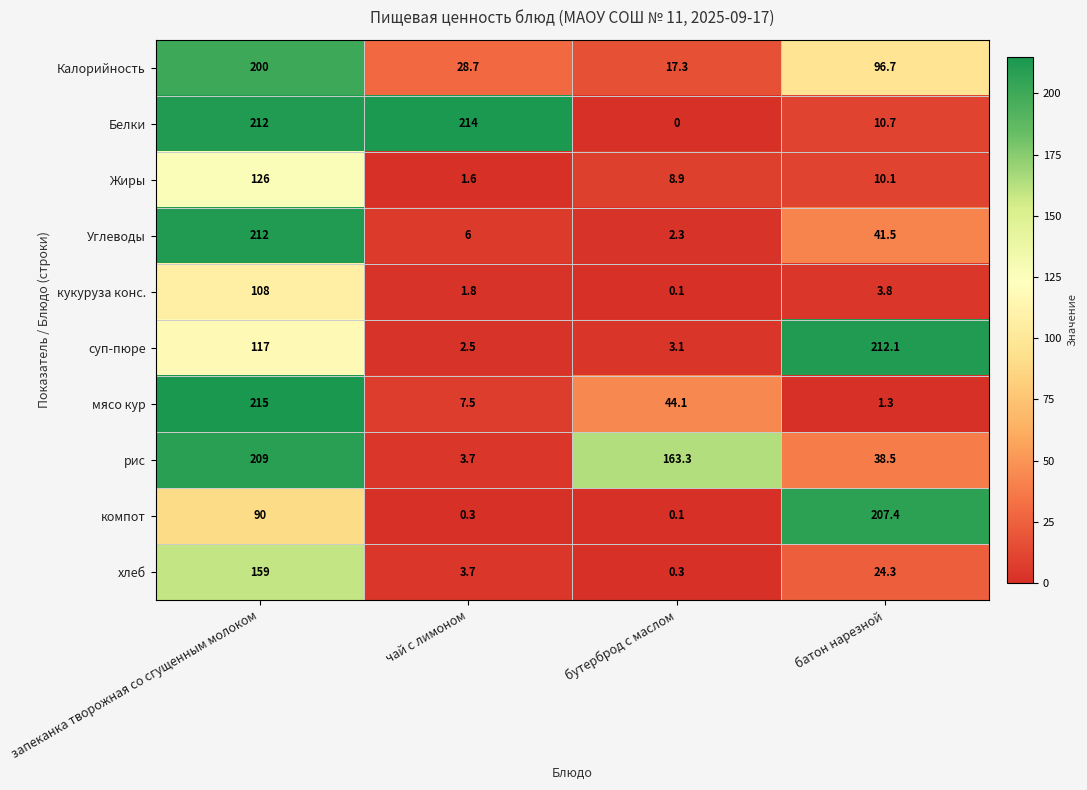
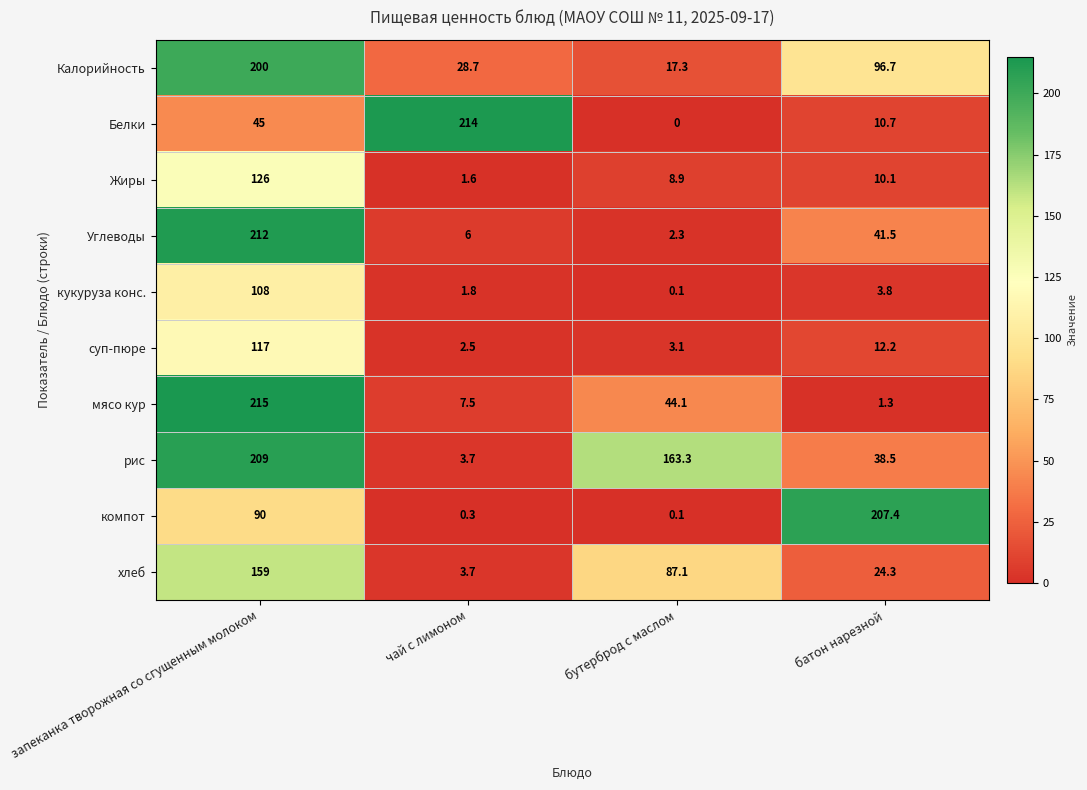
  {
    "Калорийность": {
      "запеканка творожная со сгущенным молоком": 200,
      "чай с лимоном": 28.7,
      "бутерброд с маслом": 17.3,
      "батон нарезной": 96.7
    },
    "Белки": {
-     "запеканка творожная со сгущенным молоком": 212,
+     "запеканка творожная со сгущенным молоком": 45,
      "чай с лимоном": 214,
      "бутерброд с маслом": 0,
      "батон нарезной": 10.7
    },
    "Жиры": {
      "запеканка творожная со сгущенным молоком": 126,
      "чай с лимоном": 1.6,
      "бутерброд с маслом": 8.9,
      "батон нарезной": 10.1
    },
    "Углеводы": {
      "запеканка творожная со сгущенным молоком": 212,
      "чай с лимоном": 6,
      "бутерброд с маслом": 2.3,
      "батон нарезной": 41.5
    },
    "кукуруза конс.": {
      "запеканка творожная со сгущенным молоком": 108,
      "чай с лимоном": 1.8,
      "бутерброд с маслом": 0.1,
      "батон нарезной": 3.8
    },
    "суп-пюре": {
      "запеканка творожная со сгущенным молоком": 117,
      "чай с лимоном": 2.5,
      "бутерброд с маслом": 3.1,
-     "батон нарезной": 212.1
+     "батон нарезной": 12.2
    },
    "мясо кур": {
      "запеканка творожная со сгущенным молоком": 215,
      "чай с лимоном": 7.5,
      "бутерброд с маслом": 44.1,
      "батон нарезной": 1.3
    },
    "рис": {
      "запеканка творожная со сгущенным молоком": 209,
      "чай с лимоном": 3.7,
      "бутерброд с маслом": 163.3,
      "батон нарезной": 38.5
    },
    "компот": {
      "запеканка творожная со сгущенным молоком": 90,
      "чай с лимоном": 0.3,
      "бутерброд с маслом": 0.1,
      "батон нарезной": 207.4
    },
    "хлеб": {
      "запеканка творожная со сгущенным молоком": 159,
      "чай с лимоном": 3.7,
-     "бутерброд с маслом": 0.3,
+     "бутерброд с маслом": 87.1,
      "батон нарезной": 24.3
    }
  }
